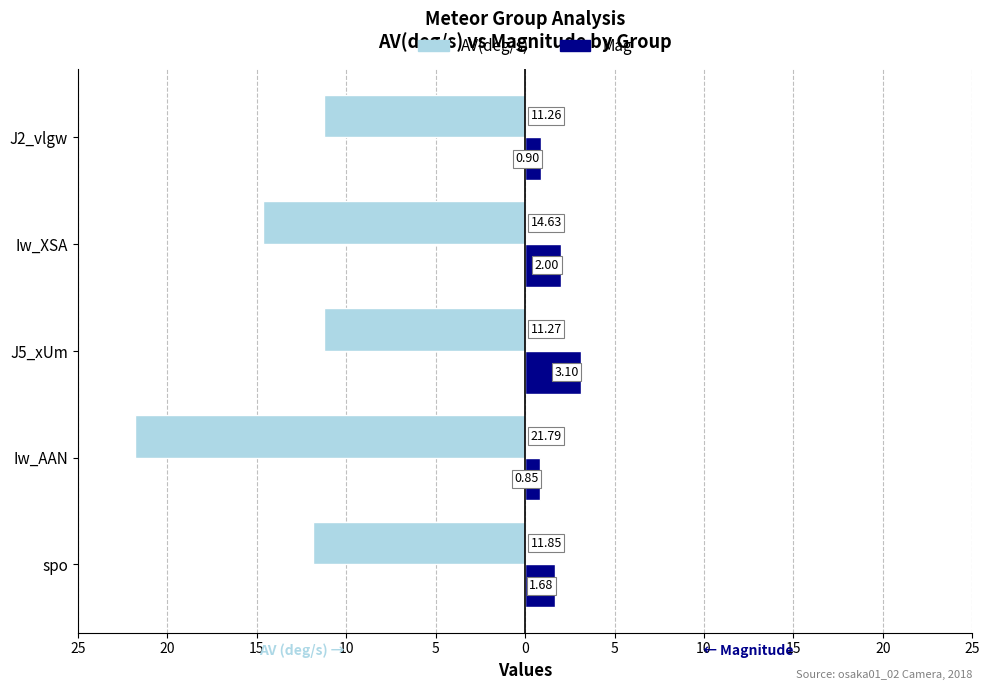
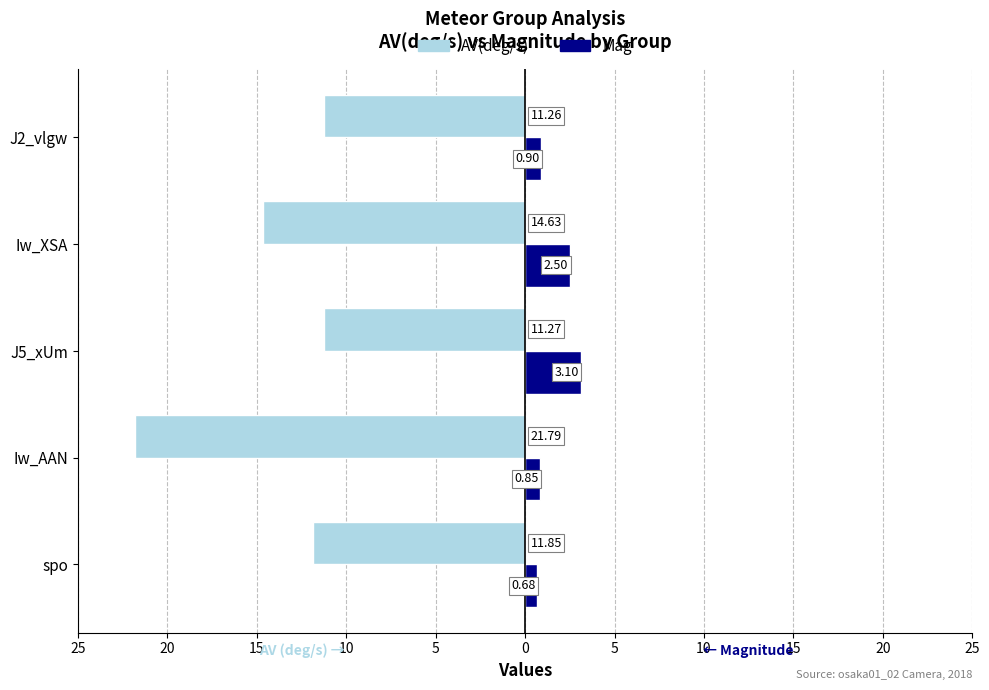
  {
    "Mag": {
-     "Iw_XSA": 2.00,
-     "spo": 1.68
+     "Iw_XSA": 2.50,
+     "spo": 0.68
    }
  }
